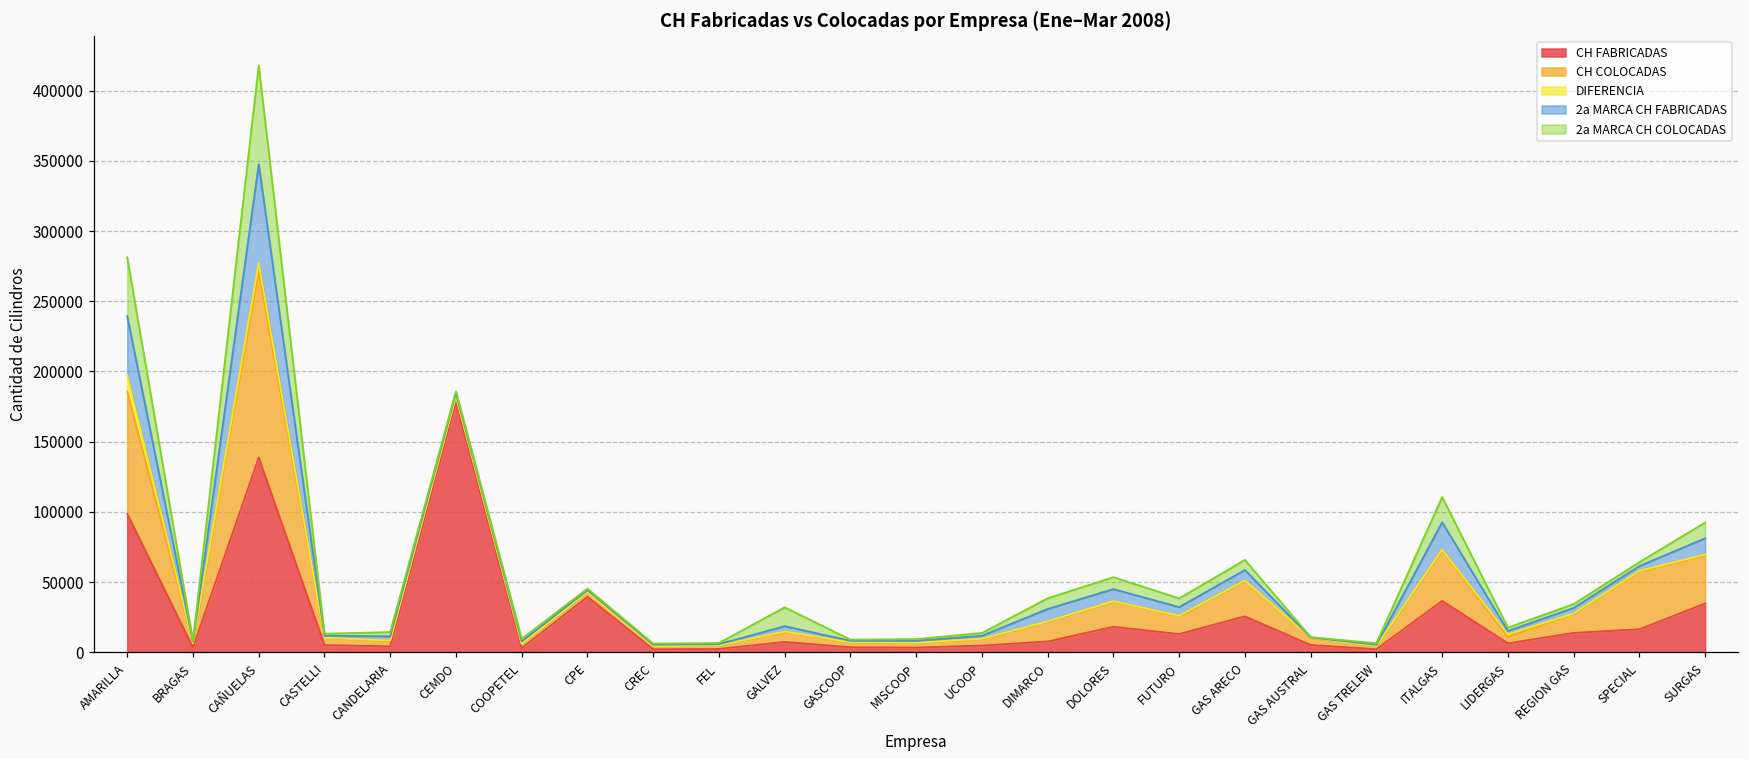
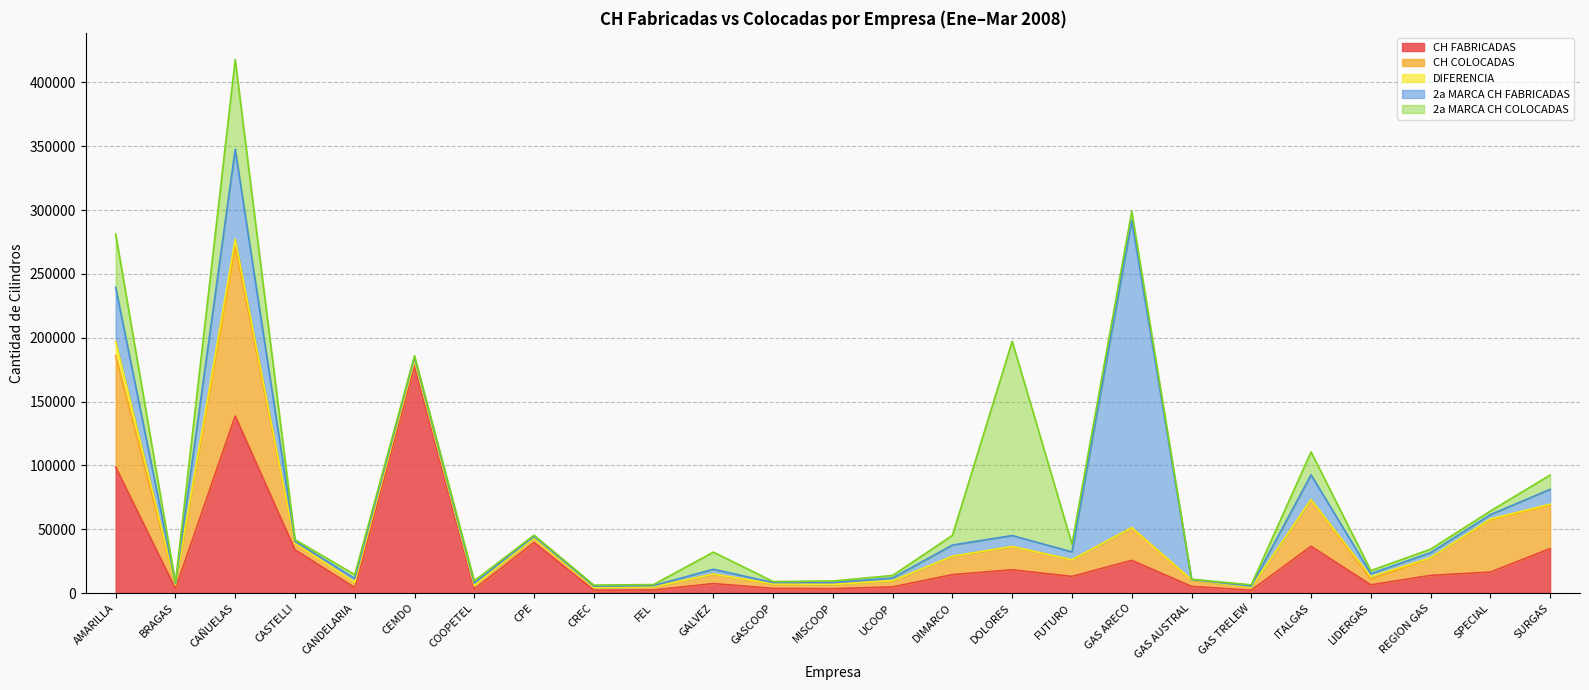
  {
    "CH FABRICADAS": {
      "AMARILLA": 99000,
      "BRAGAS": 3000,
      "CAÑUELAS": 139000,
-     "CASTELLI": 5000,
+     "CASTELLI": 34000,
      "CANDELARIA": 4000,
      "CEMDO": 178000,
      "COOPETEL": 3000,
      "CPE": 40000,
      "CREC": 2000,
      "FEL": 2000,
      "GALVEZ": 7000,
      "GASCOOP": 4000,
      "MISCOOP": 3000,
      "UCOOP": 5000,
-     "DIMARCO": 8000,
+     "DIMARCO": 14000,
      "DOLORES": 18000,
      "FUTURO": 13000,
      "GAS ARECO": 26000,
      "GAS AUSTRAL": 5000,
      "GAS TRELEW": 2000,
      "ITALGAS": 37000,
      "LIDERGAS": 6000,
      "REGION GAS": 14000,
      "SPECIAL": 16000,
      "SURGAS": 35000
    },
    "CH COLOCADAS": {
      "AMARILLA": 87000,
      "CAÑUELAS": 132000
    },
    "DIFERENCIA": {
      "AMARILLA": 11000,
      "CAÑUELAS": 6000
    },
    "2a MARCA CH FABRICADAS": {
      "AMARILLA": 42000,
      "CAÑUELAS": 70000,
      "CANDELARIA": 3000,
      "GALVEZ": 4000,
      "DIMARCO": 9000,
      "DOLORES": 9000,
      "FUTURO": 6000,
-     "GAS ARECO": 7000,
+     "GAS ARECO": 241000,
      "ITALGAS": 19000,
      "LIDERGAS": 2000,
      "REGION GAS": 4000,
      "SPECIAL": 3000,
      "SURGAS": 12000
    },
    "2a MARCA CH COLOCADAS": {
      "AMARILLA": 42000,
      "CAÑUELAS": 70000,
      "CANDELARIA": 3000,
      "GALVEZ": 13000,
      "DIMARCO": 8000,
-     "DOLORES": 9000,
+     "DOLORES": 152000,
      "FUTURO": 6000,
      "GAS ARECO": 7000,
      "ITALGAS": 18000,
      "LIDERGAS": 2000,
      "REGION GAS": 3000,
      "SPECIAL": 3000,
      "SURGAS": 11000
    }
  }
